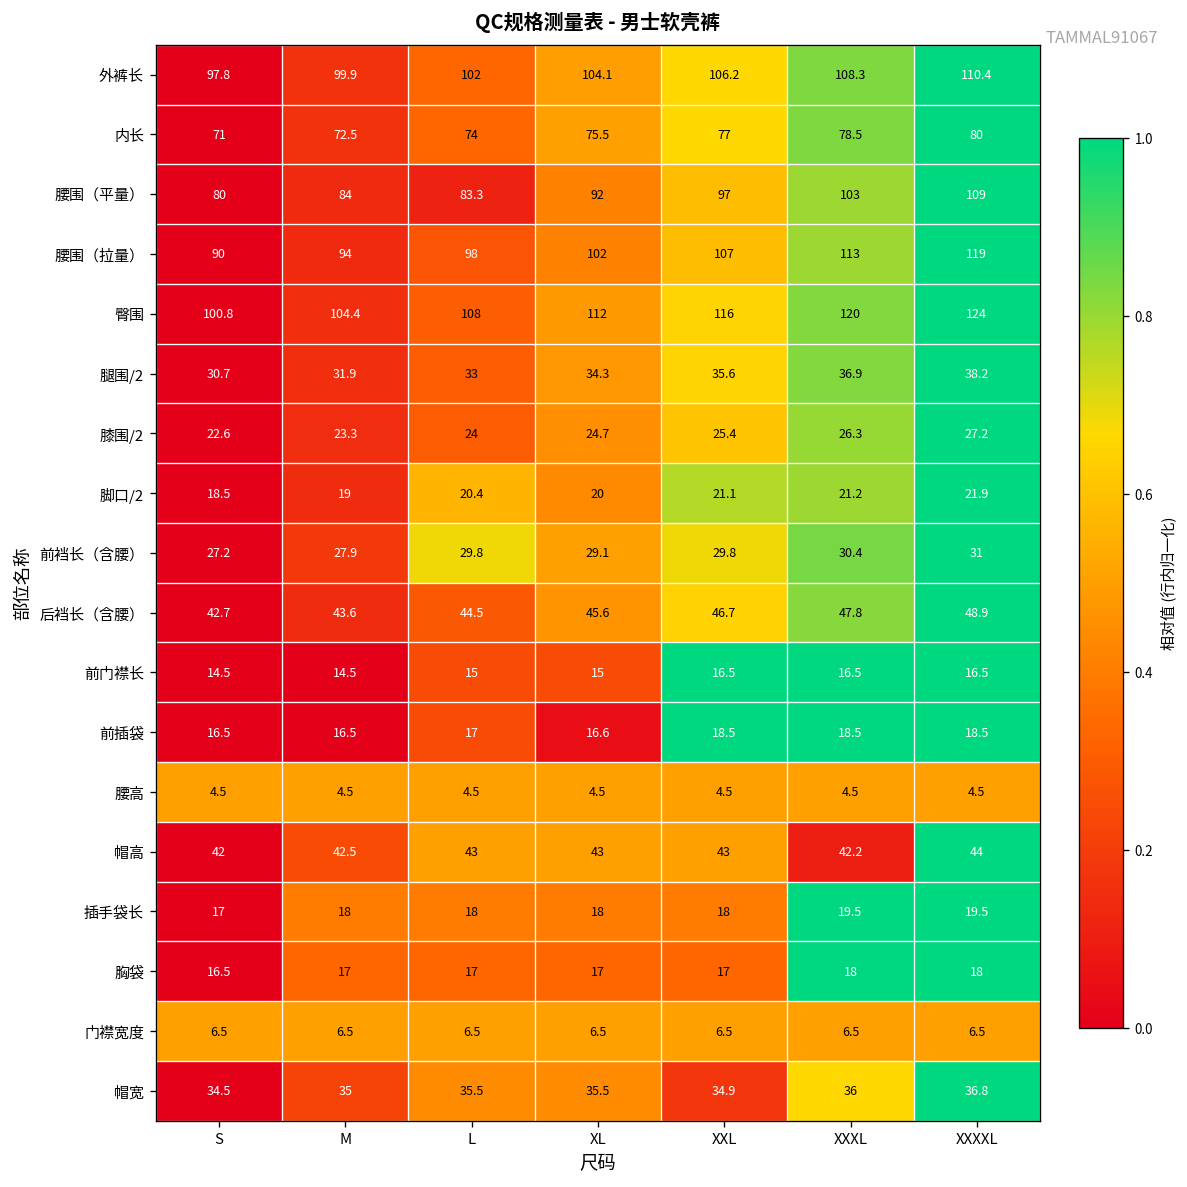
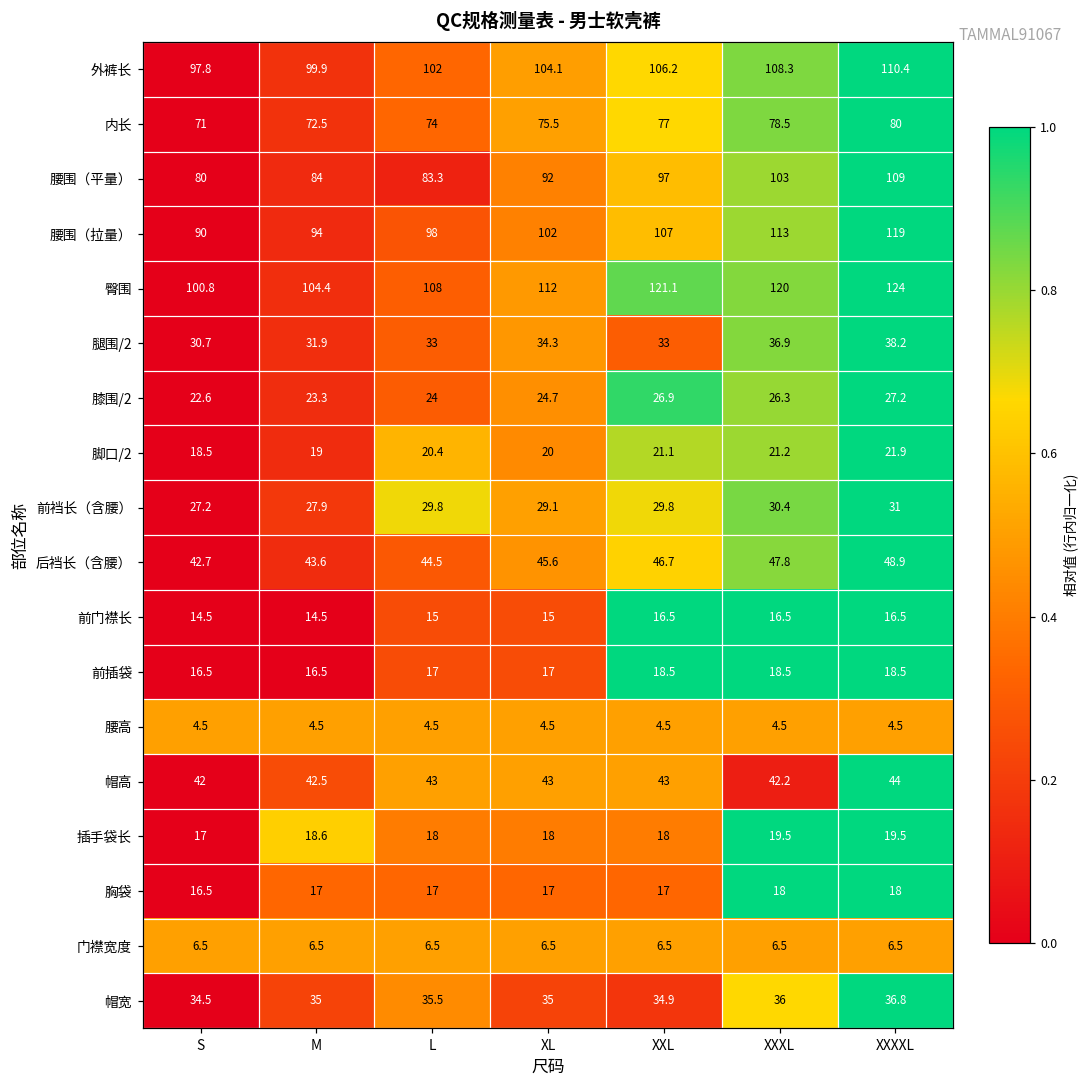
  {
    "外裤长": {
      "S": 97.8,
      "M": 99.9,
      "L": 102,
      "XL": 104.1,
      "XXL": 106.2,
      "XXXL": 108.3,
      "XXXXL": 110.4
    },
    "内长": {
      "S": 71,
      "M": 72.5,
      "L": 74,
      "XL": 75.5,
      "XXL": 77,
      "XXXL": 78.5,
      "XXXXL": 80
    },
    "腰围（平量）": {
      "S": 80,
      "M": 84,
      "L": 83.3,
      "XL": 92,
      "XXL": 97,
      "XXXL": 103,
      "XXXXL": 109
    },
    "腰围（拉量）": {
      "S": 90,
      "M": 94,
      "L": 98,
      "XL": 102,
      "XXL": 107,
      "XXXL": 113,
      "XXXXL": 119
    },
    "臀围": {
      "S": 100.8,
      "M": 104.4,
      "L": 108,
      "XL": 112,
-     "XXL": 116,
+     "XXL": 121.1,
      "XXXL": 120,
      "XXXXL": 124
    },
    "腿围/2": {
      "S": 30.7,
      "M": 31.9,
      "L": 33,
      "XL": 34.3,
-     "XXL": 35.6,
+     "XXL": 33,
      "XXXL": 36.9,
      "XXXXL": 38.2
    },
    "膝围/2": {
      "S": 22.6,
      "M": 23.3,
      "L": 24,
      "XL": 24.7,
-     "XXL": 25.4,
+     "XXL": 26.9,
      "XXXL": 26.3,
      "XXXXL": 27.2
    },
    "脚口/2": {
      "S": 18.5,
      "M": 19,
      "L": 20.4,
      "XL": 20,
      "XXL": 21.1,
      "XXXL": 21.2,
      "XXXXL": 21.9
    },
    "前裆长（含腰）": {
      "S": 27.2,
      "M": 27.9,
      "L": 29.8,
      "XL": 29.1,
      "XXL": 29.8,
      "XXXL": 30.4,
      "XXXXL": 31
    },
    "后裆长（含腰）": {
      "S": 42.7,
      "M": 43.6,
      "L": 44.5,
      "XL": 45.6,
      "XXL": 46.7,
      "XXXL": 47.8,
      "XXXXL": 48.9
    },
    "前门襟长": {
      "S": 14.5,
      "M": 14.5,
      "L": 15,
      "XL": 15,
      "XXL": 16.5,
      "XXXL": 16.5,
      "XXXXL": 16.5
    },
    "前插袋": {
      "S": 16.5,
      "M": 16.5,
      "L": 17,
-     "XL": 16.6,
+     "XL": 17,
      "XXL": 18.5,
      "XXXL": 18.5,
      "XXXXL": 18.5
    },
    "腰高": {
      "S": 4.5,
      "M": 4.5,
      "L": 4.5,
      "XL": 4.5,
      "XXL": 4.5,
      "XXXL": 4.5,
      "XXXXL": 4.5
    },
    "帽高": {
      "S": 42,
      "M": 42.5,
      "L": 43,
      "XL": 43,
      "XXL": 43,
      "XXXL": 42.2,
      "XXXXL": 44
    },
    "插手袋长": {
      "S": 17,
-     "M": 18,
+     "M": 18.6,
      "L": 18,
      "XL": 18,
      "XXL": 18,
      "XXXL": 19.5,
      "XXXXL": 19.5
    },
    "胸袋": {
      "S": 16.5,
      "M": 17,
      "L": 17,
      "XL": 17,
      "XXL": 17,
      "XXXL": 18,
      "XXXXL": 18
    },
    "门襟宽度": {
      "S": 6.5,
      "M": 6.5,
      "L": 6.5,
      "XL": 6.5,
      "XXL": 6.5,
      "XXXL": 6.5,
      "XXXXL": 6.5
    },
    "帽宽": {
      "S": 34.5,
      "M": 35,
      "L": 35.5,
-     "XL": 35.5,
+     "XL": 35,
      "XXL": 34.9,
      "XXXL": 36,
      "XXXXL": 36.8
    }
  }
